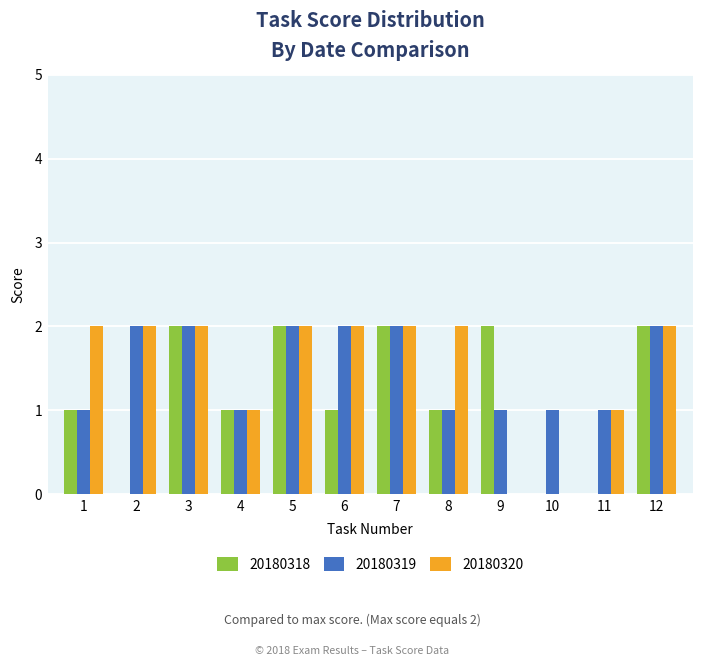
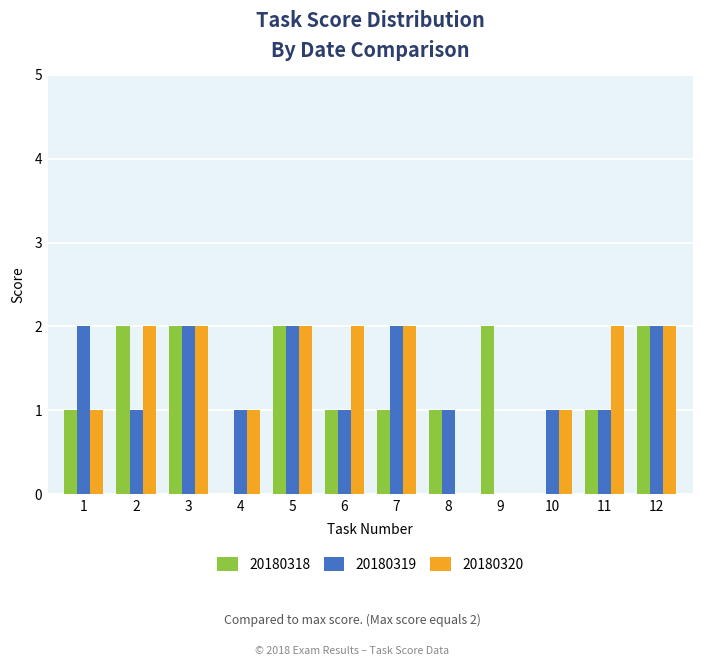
  {
    "20180318": {
      "1": 1,
-     "2": 0,
+     "2": 2,
      "3": 2,
-     "4": 1,
+     "4": 0,
      "5": 2,
      "6": 1,
-     "7": 2,
+     "7": 1,
      "8": 1,
      "9": 2,
      "10": 0,
-     "11": 0,
+     "11": 1,
      "12": 2
    },
    "20180319": {
-     "1": 1,
-     "2": 2,
+     "1": 2,
+     "2": 1,
      "3": 2,
      "4": 1,
      "5": 2,
-     "6": 2,
+     "6": 1,
      "7": 2,
      "8": 1,
-     "9": 1,
+     "9": 0,
      "10": 1,
      "11": 1,
      "12": 2
    },
    "20180320": {
-     "1": 2,
+     "1": 1,
      "2": 2,
      "3": 2,
      "4": 1,
      "5": 2,
      "6": 2,
      "7": 2,
-     "8": 2,
+     "8": 0,
      "9": 0,
-     "10": 0,
-     "11": 1,
+     "10": 1,
+     "11": 2,
      "12": 2
    }
  }
